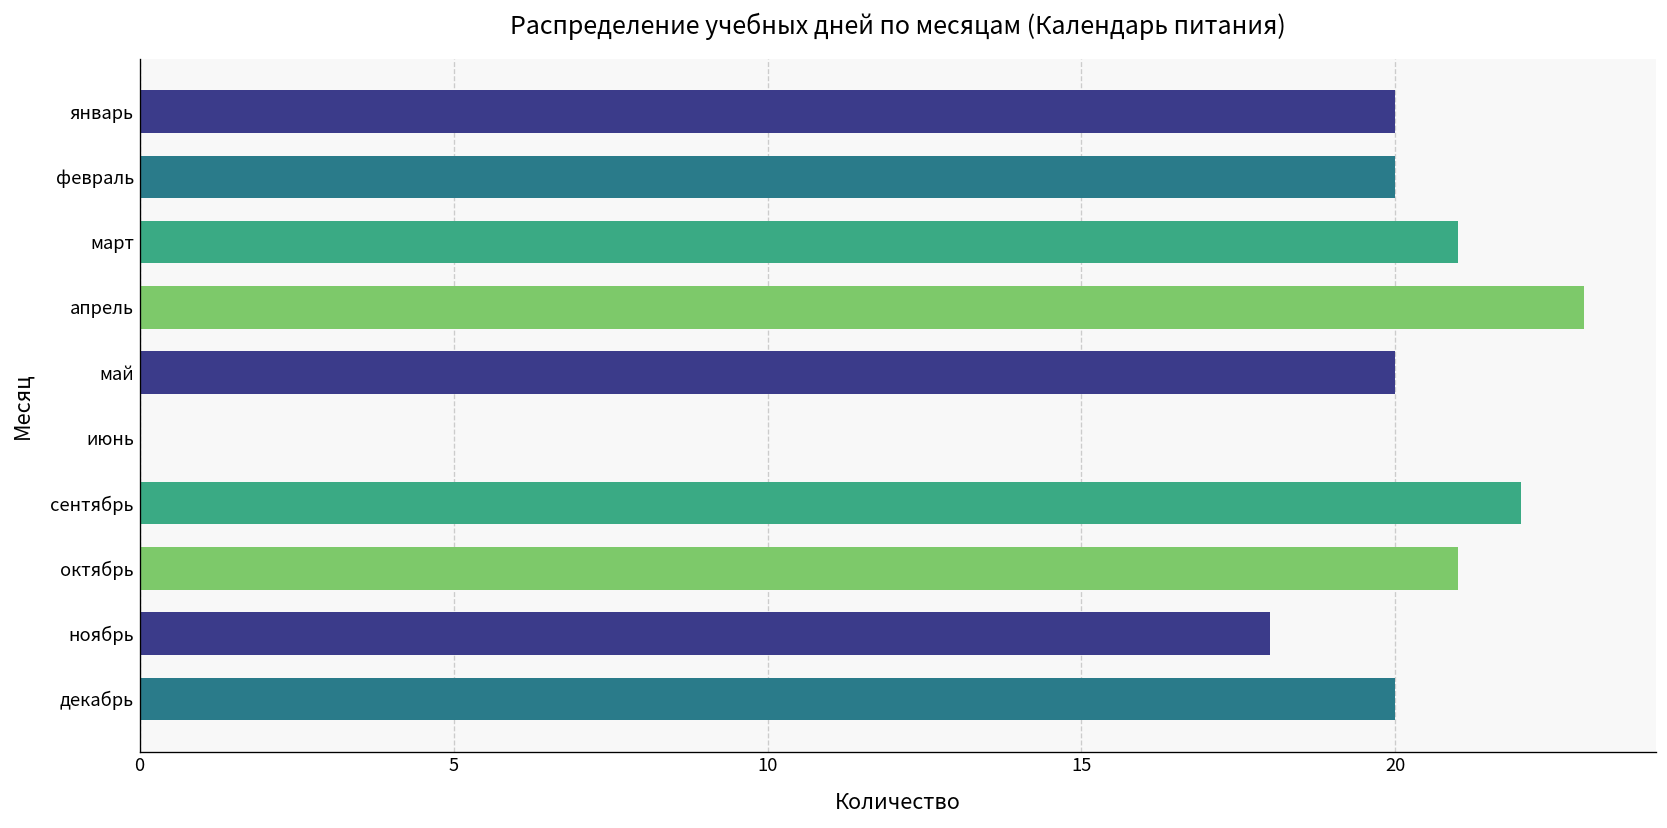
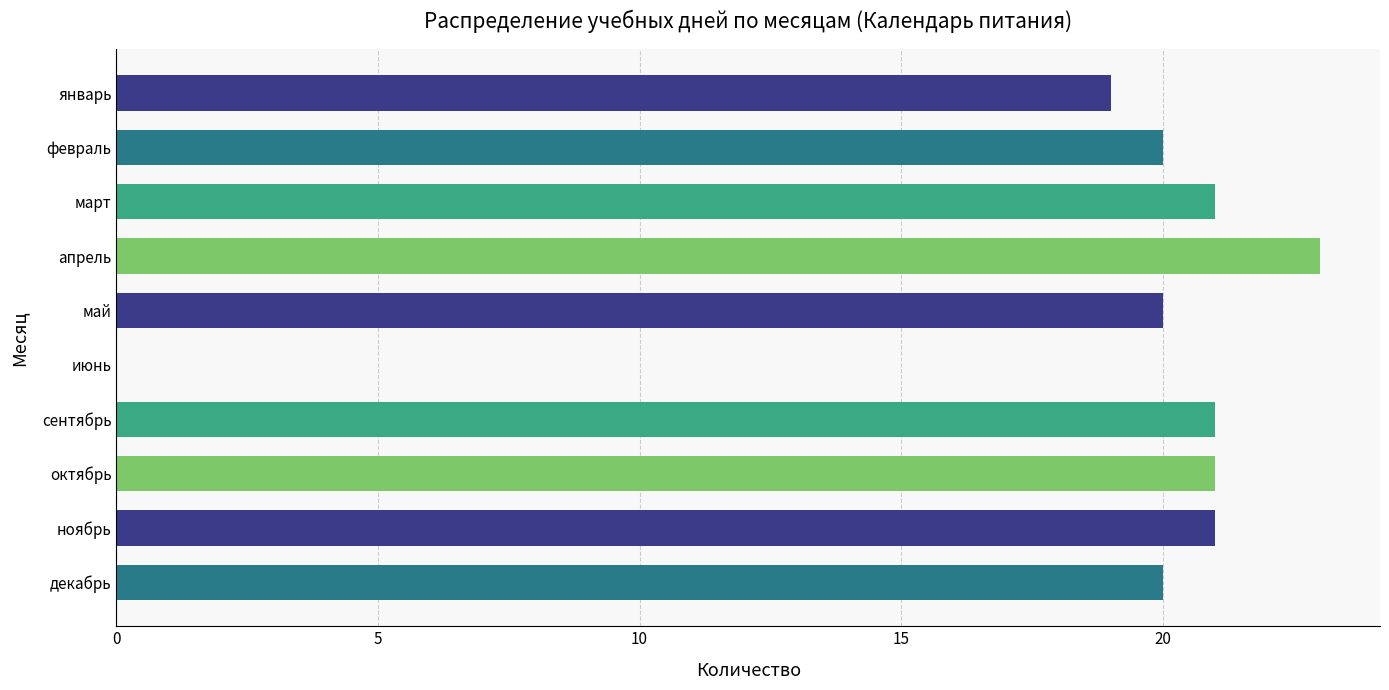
  {
-   "январь": 20,
+   "январь": 19,
    "февраль": 20,
    "март": 21,
    "апрель": 23,
    "май": 20,
    "июнь": 0,
-   "сентябрь": 22,
+   "сентябрь": 21,
    "октябрь": 21,
-   "ноябрь": 18,
+   "ноябрь": 21,
    "декабрь": 20
  }
